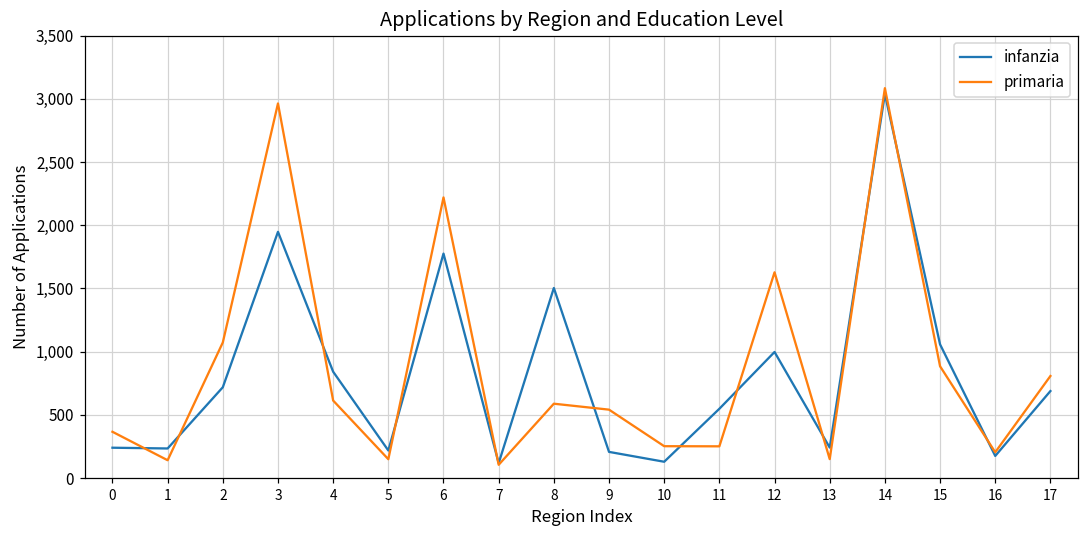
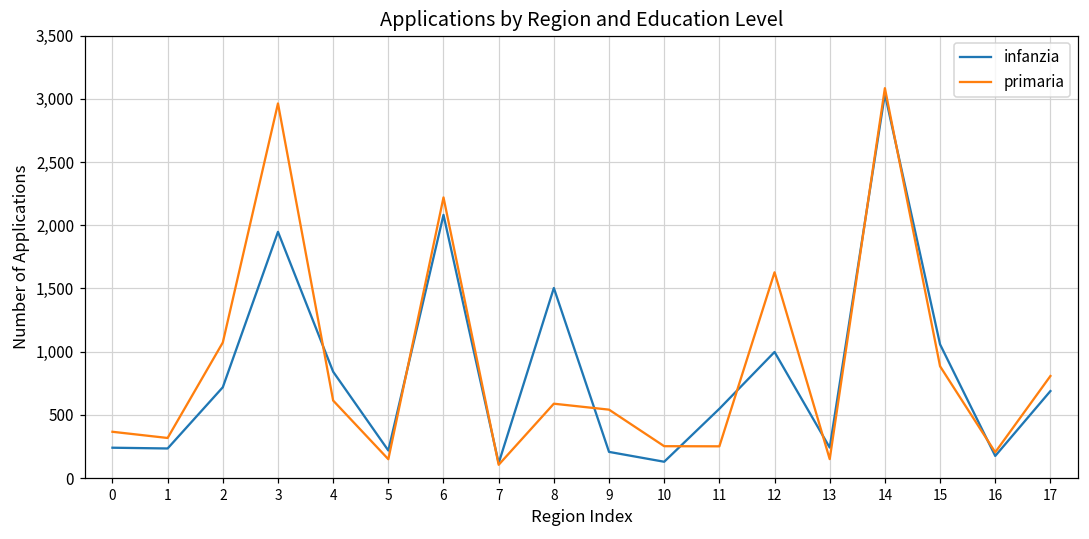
  {
    "infanzia": {
      "0": "240",
      "1": "240",
      "2": "720",
      "3": "1,950",
      "4": "840",
      "5": "220",
-     "6": "1,780",
+     "6": "2,080",
      "8": "1,500",
      "9": "210",
      "10": "130",
      "11": "550",
      "12": "1,000",
      "13": "240",
      "14": "3,040",
      "15": "1,060",
      "16": "180",
      "17": "690"
    },
    "primaria": {
      "0": "370",
-     "1": "140",
+     "1": "320",
      "2": "1,070",
      "3": "2,960",
      "4": "610",
      "5": "150",
      "6": "2,220",
      "8": "590",
      "9": "540",
      "10": "250",
      "11": "250",
      "12": "1,630",
      "13": "150",
      "14": "3,080",
      "15": "890",
      "16": "210",
      "17": "810"
    }
  }
